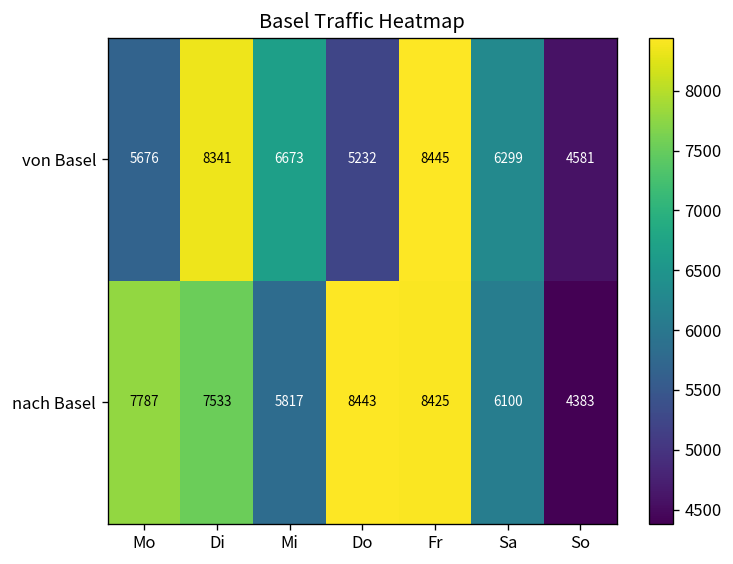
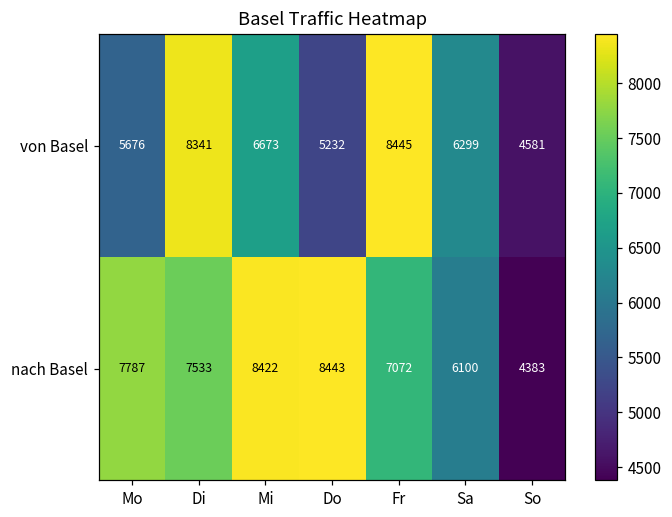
  {
    "von Basel": {
      "Mo": 5676,
      "Di": 8341,
      "Mi": 6673,
      "Do": 5232,
      "Fr": 8445,
      "Sa": 6299,
      "So": 4581
    },
    "nach Basel": {
      "Mo": 7787,
      "Di": 7533,
-     "Mi": 5817,
+     "Mi": 8422,
      "Do": 8443,
-     "Fr": 8425,
+     "Fr": 7072,
      "Sa": 6100,
      "So": 4383
    }
  }
